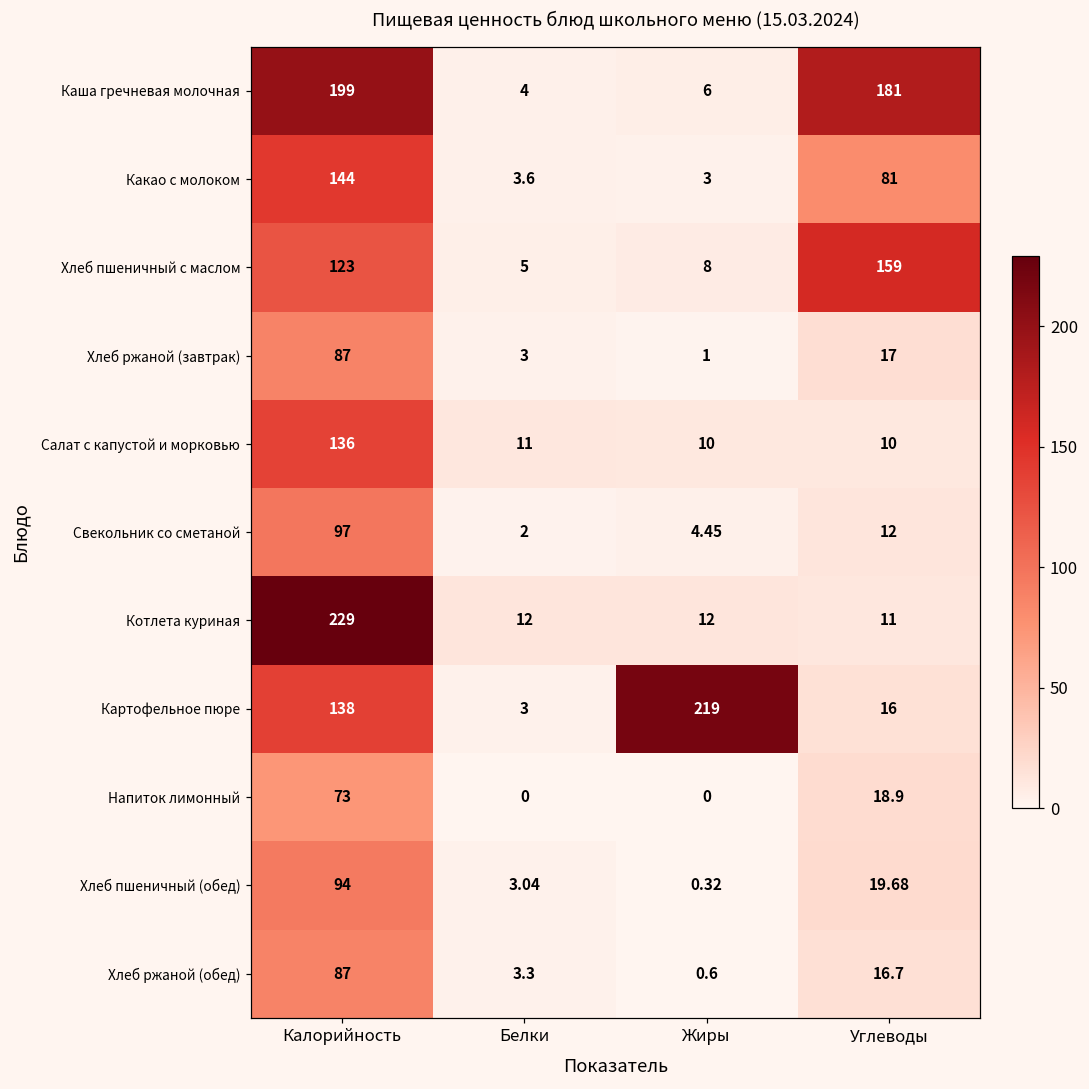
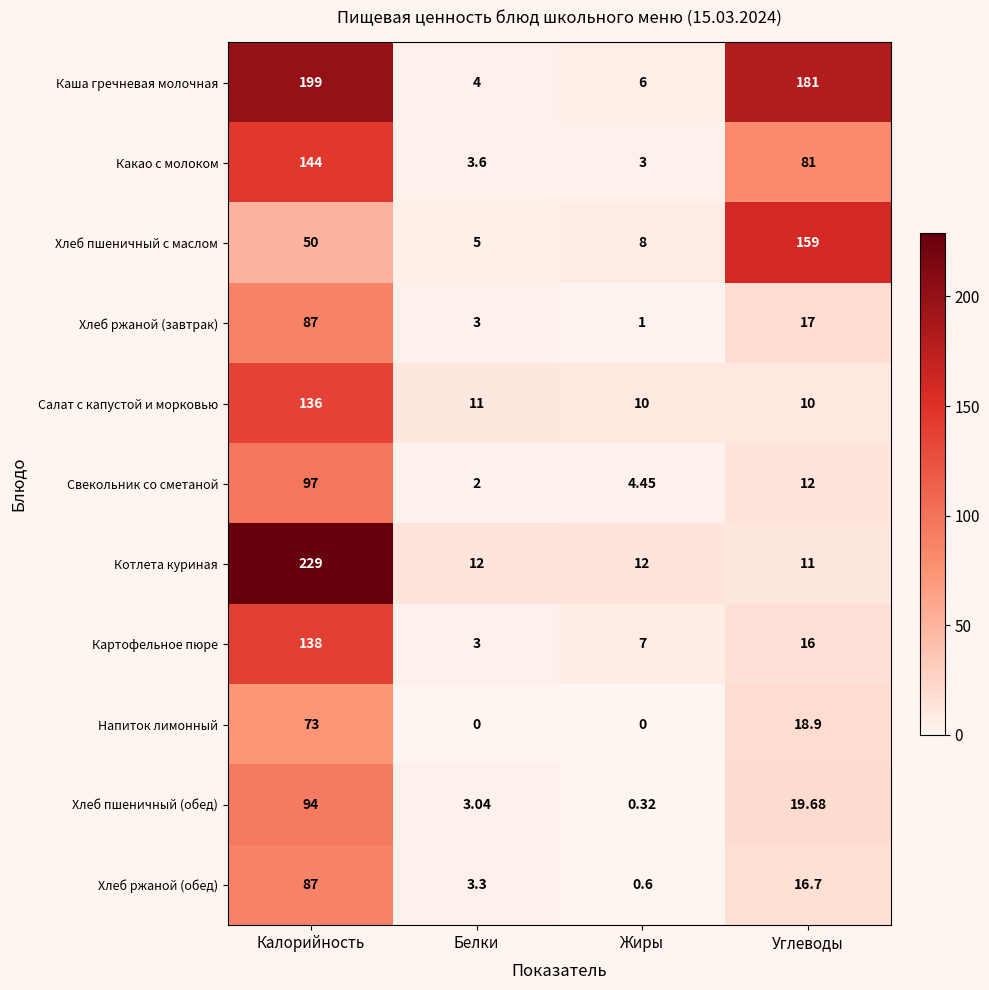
  {
    "Каша гречневая молочная": {
      "Калорийность": 199,
      "Белки": 4,
      "Жиры": 6,
      "Углеводы": 181
    },
    "Какао с молоком": {
      "Калорийность": 144,
      "Белки": 3.6,
      "Жиры": 3,
      "Углеводы": 81
    },
    "Хлеб пшеничный с маслом": {
-     "Калорийность": 123,
+     "Калорийность": 50,
      "Белки": 5,
      "Жиры": 8,
      "Углеводы": 159
    },
    "Хлеб ржаной (завтрак)": {
      "Калорийность": 87,
      "Белки": 3,
      "Жиры": 1,
      "Углеводы": 17
    },
    "Салат с капустой и морковью": {
      "Калорийность": 136,
      "Белки": 11,
      "Жиры": 10,
      "Углеводы": 10
    },
    "Свекольник со сметаной": {
      "Калорийность": 97,
      "Белки": 2,
      "Жиры": 4.45,
      "Углеводы": 12
    },
    "Котлета куриная": {
      "Калорийность": 229,
      "Белки": 12,
      "Жиры": 12,
      "Углеводы": 11
    },
    "Картофельное пюре": {
      "Калорийность": 138,
      "Белки": 3,
-     "Жиры": 219,
+     "Жиры": 7,
      "Углеводы": 16
    },
    "Напиток лимонный": {
      "Калорийность": 73,
      "Белки": 0,
      "Жиры": 0,
      "Углеводы": 18.9
    },
    "Хлеб пшеничный (обед)": {
      "Калорийность": 94,
      "Белки": 3.04,
      "Жиры": 0.32,
      "Углеводы": 19.68
    },
    "Хлеб ржаной (обед)": {
      "Калорийность": 87,
      "Белки": 3.3,
      "Жиры": 0.6,
      "Углеводы": 16.7
    }
  }
